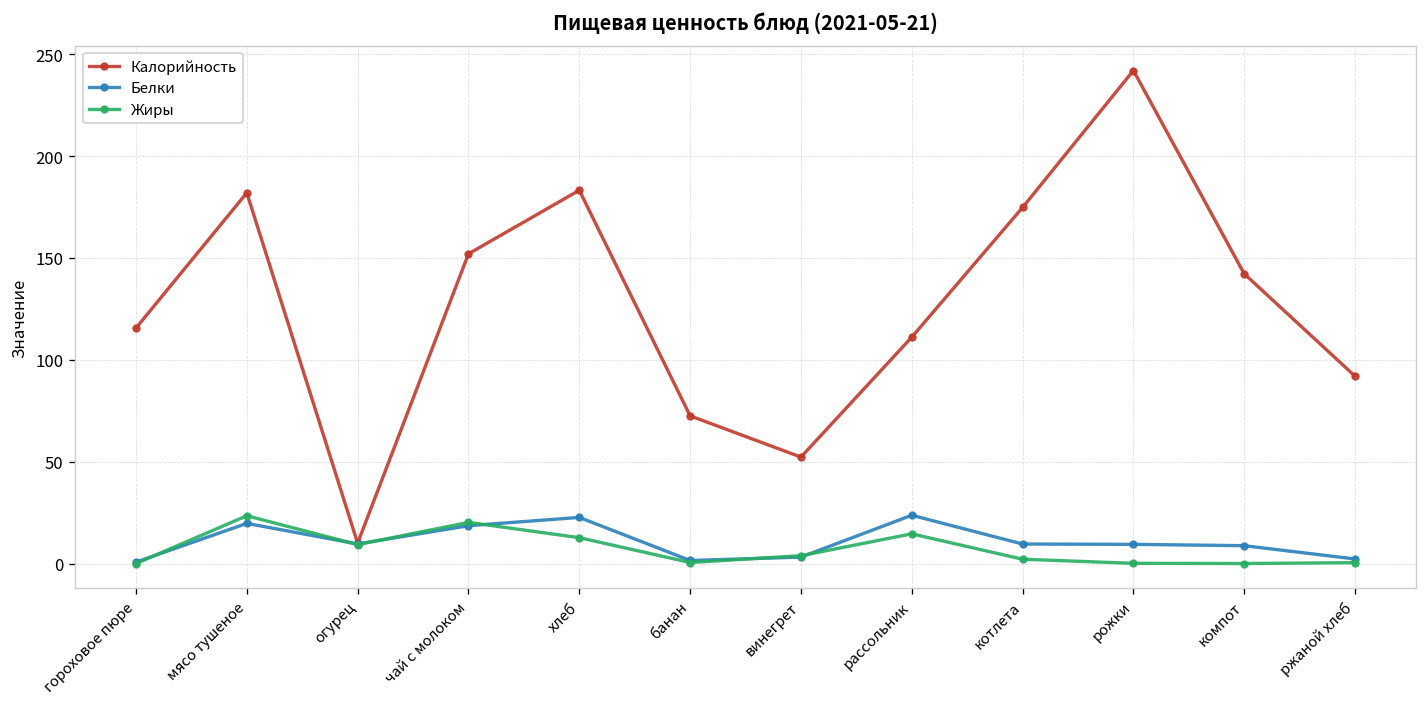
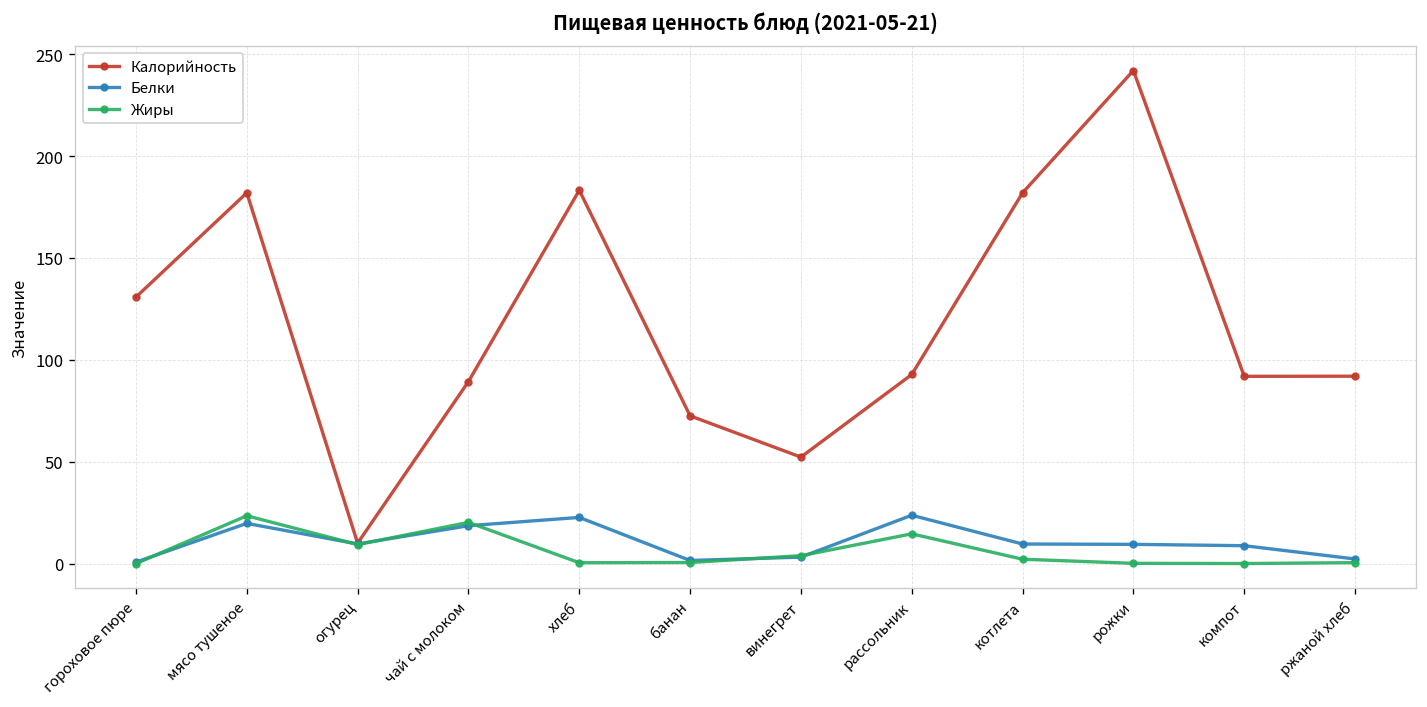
  {
    "Калорийность": {
-     "гороховое пюре": 116,
+     "гороховое пюре": 131,
      "мясо тушеное": 182,
-     "чай с молоком": 152,
+     "чай с молоком": 89,
      "хлеб": 183,
      "банан": 73,
      "винегрет": 52,
-     "рассольник": 111,
-     "котлета": 175,
+     "рассольник": 93,
+     "котлета": 182,
      "рожки": 242,
-     "компот": 142,
+     "компот": 92,
      "ржаной хлеб": 92
    },
    "Белки": {
      "мясо тушеное": 20,
      "чай с молоком": 19,
      "хлеб": 23,
      "рассольник": 24,
      "котлета": 10,
      "рожки": 9,
      "компот": 9,
      "ржаной хлеб": 2
    },
    "Жиры": {
      "мясо тушеное": 23,
      "чай с молоком": 20,
-     "хлеб": 13,
+     "хлеб": 0,
      "рассольник": 15,
      "котлета": 2,
      "рожки": 0,
      "компот": 0,
      "ржаной хлеб": 0
    }
  }
